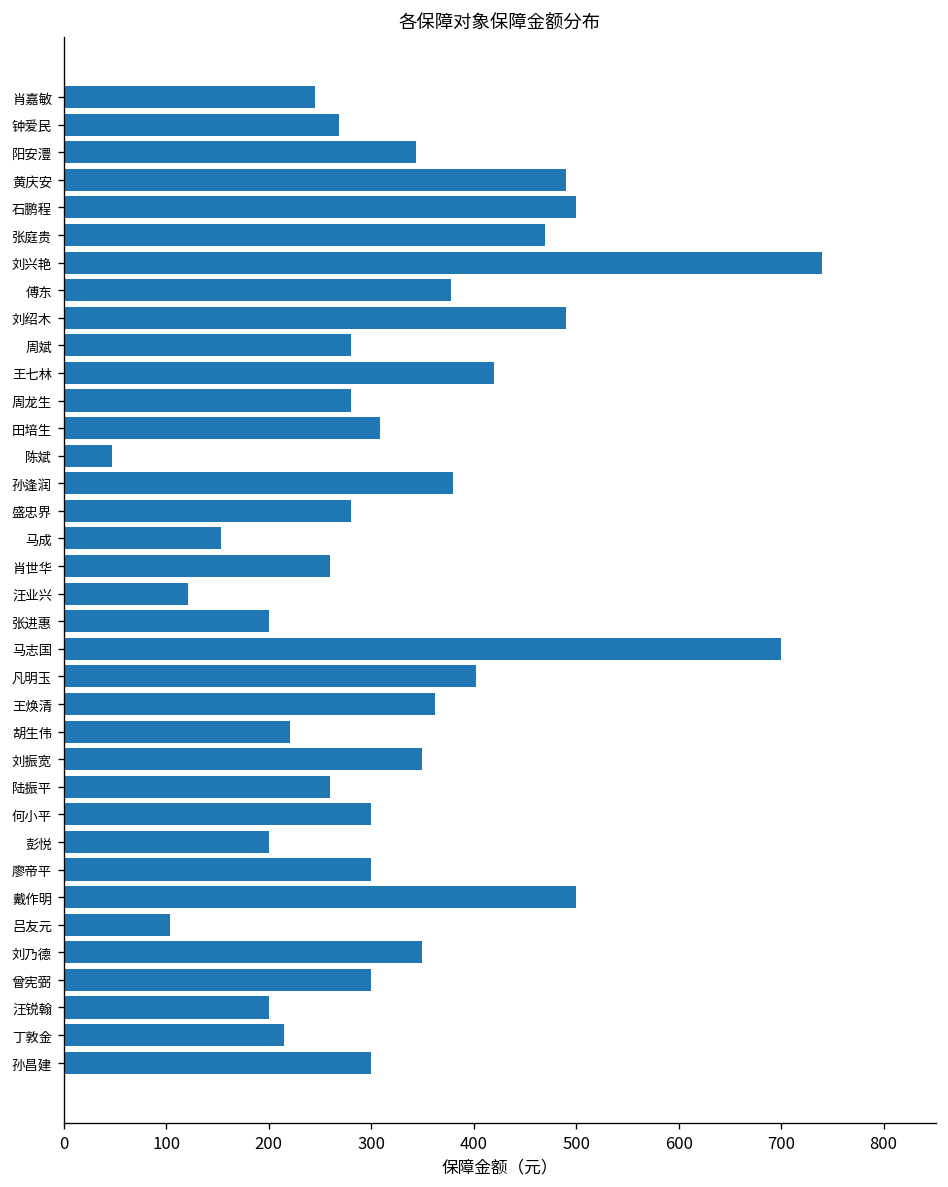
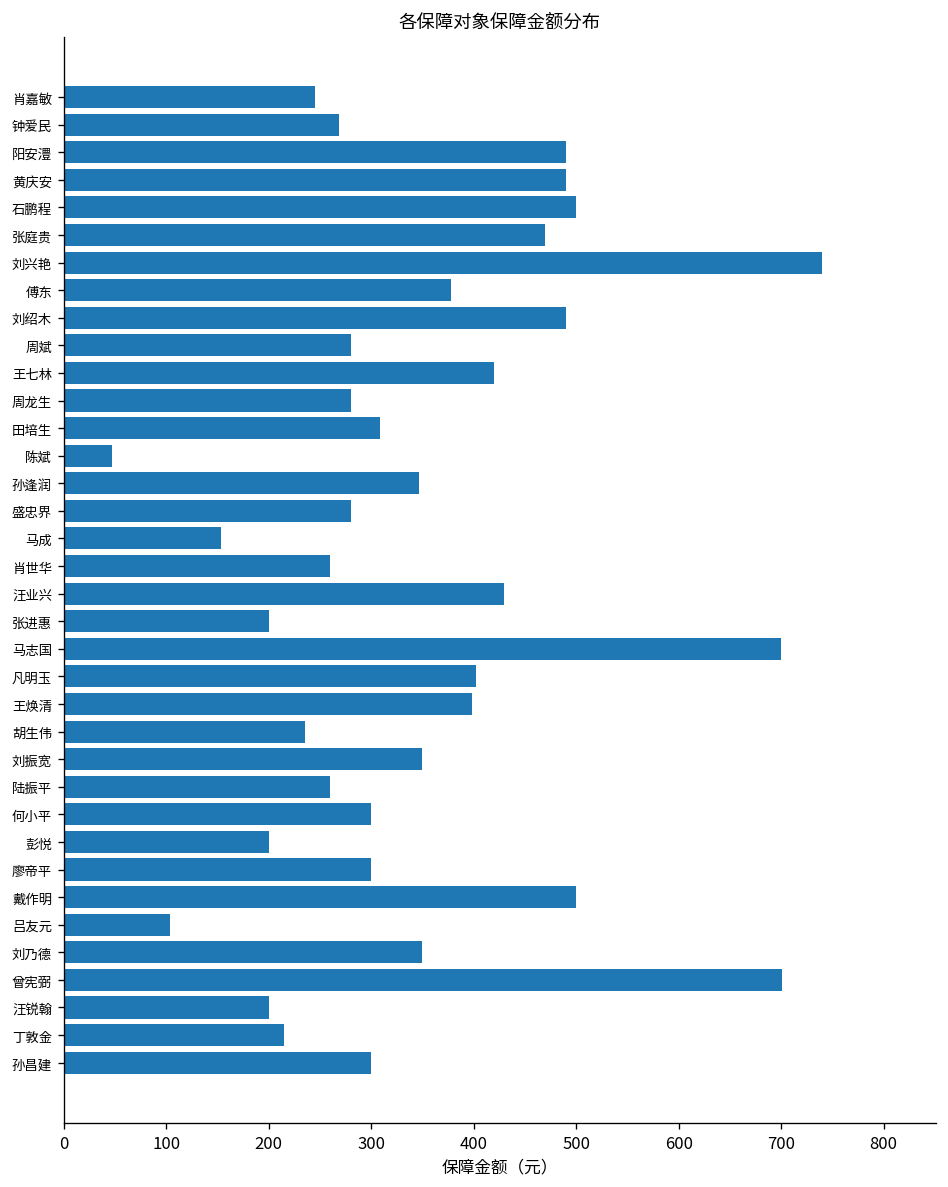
  {
    "肖嘉敏": 250,
    "钟爱民": 270,
-   "阳安澧": 340,
+   "阳安澧": 490,
    "黄庆安": 490,
    "石鹏程": 500,
    "张庭贵": 470,
    "刘兴艳": 740,
    "傅东": 380,
    "刘绍木": 490,
    "周斌": 280,
    "王七林": 420,
    "周龙生": 280,
    "田培生": 310,
    "陈斌": 50,
-   "孙逢润": 380,
+   "孙逢润": 350,
    "盛忠界": 280,
    "马成": 150,
    "肖世华": 260,
-   "汪业兴": 120,
+   "汪业兴": 430,
    "张进惠": 200,
    "马志国": 700,
    "凡明玉": 400,
-   "王焕清": 360,
-   "胡生伟": 220,
+   "王焕清": 400,
+   "胡生伟": 240,
    "刘振宽": 350,
    "陆振平": 260,
    "何小平": 300,
    "彭悦": 200,
    "廖帝平": 300,
    "戴作明": 500,
    "吕友元": 100,
    "刘乃德": 350,
-   "曾宪弼": 300,
+   "曾宪弼": 700,
    "汪锐翰": 200,
    "丁敦金": 220,
    "孙昌建": 300
  }
